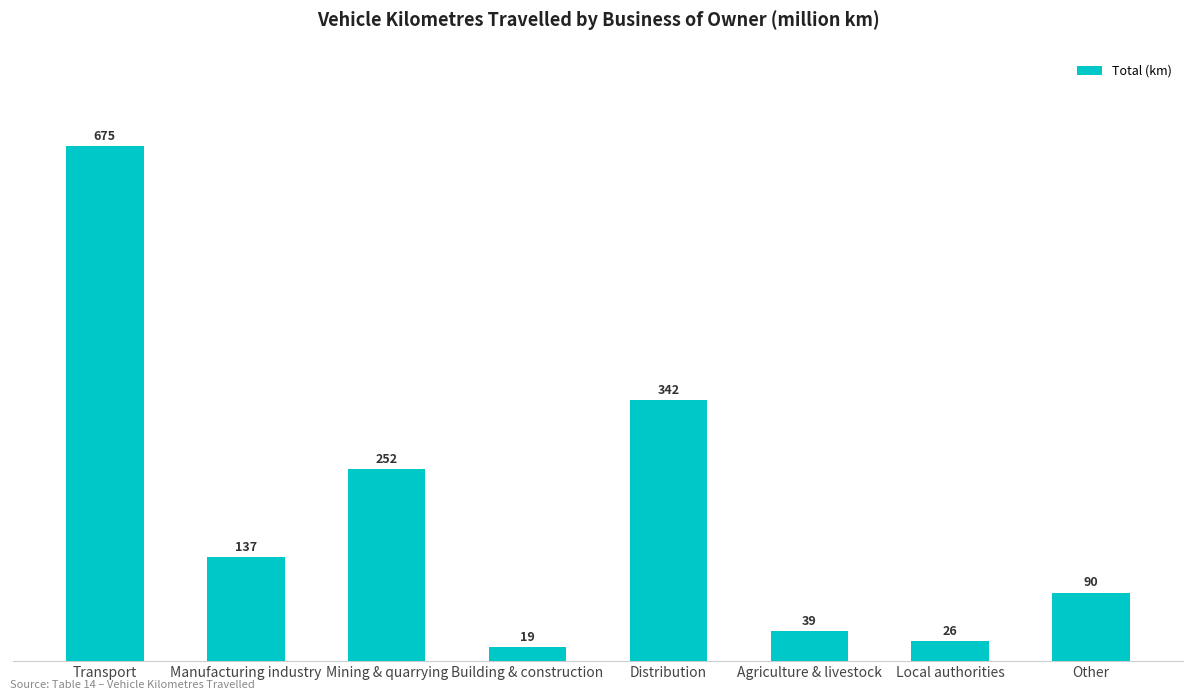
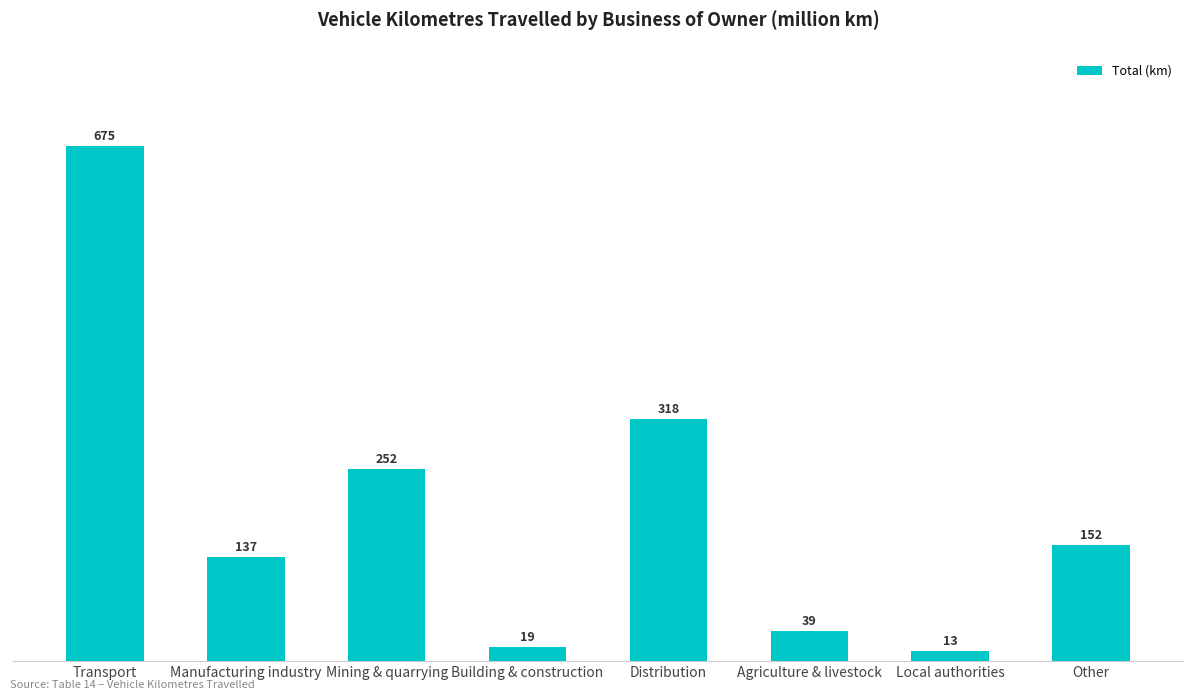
  {
    "Transport": 675,
    "Manufacturing industry": 137,
    "Mining & quarrying": 252,
    "Building & construction": 19,
-   "Distribution": 342,
+   "Distribution": 318,
    "Agriculture & livestock": 39,
-   "Local authorities": 26,
-   "Other": 90
+   "Local authorities": 13,
+   "Other": 152
  }
